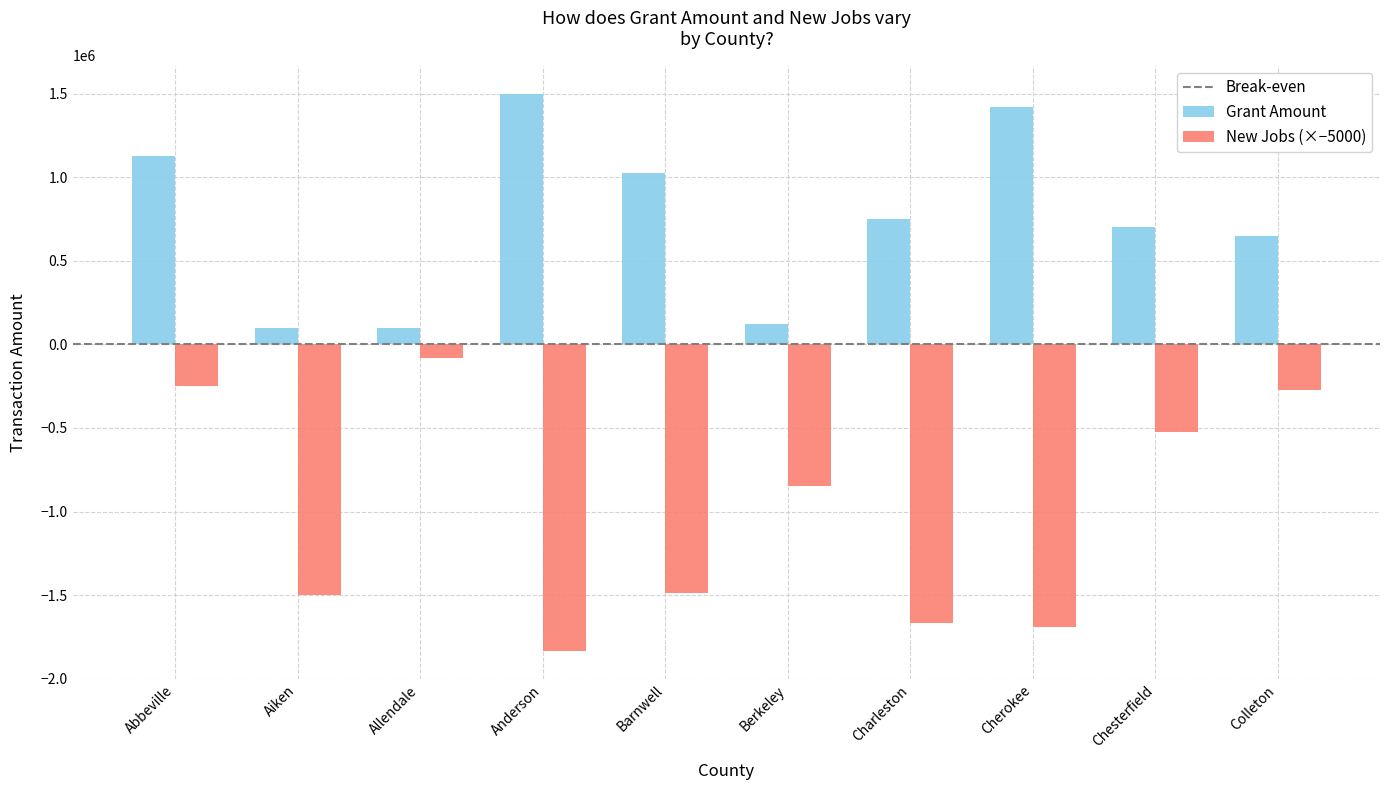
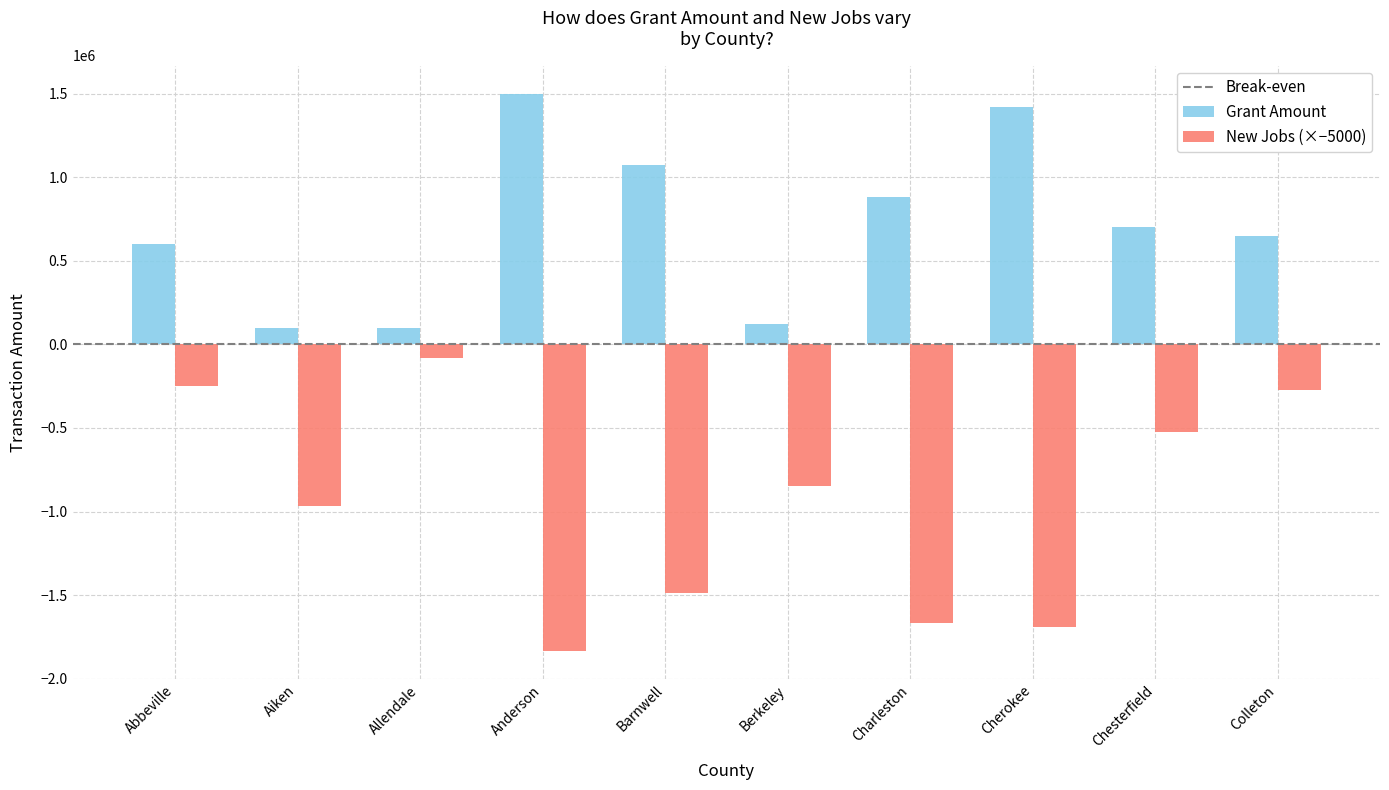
  {
    "Grant Amount": {
-     "Abbeville": 1130000,
+     "Abbeville": 600000,
      "Aiken": 100000,
      "Allendale": 100000,
      "Anderson": 1500000,
-     "Barnwell": 1020000,
+     "Barnwell": 1080000,
      "Berkeley": 120000,
-     "Charleston": 750000,
+     "Charleston": 880000,
      "Cherokee": 1420000,
      "Chesterfield": 700000,
      "Colleton": 650000
    },
    "New Jobs (×−5000)": {
      "Abbeville": -250000,
-     "Aiken": -1500000,
+     "Aiken": -970000,
      "Allendale": -80000,
      "Anderson": -1840000,
      "Barnwell": -1490000,
      "Berkeley": -850000,
      "Charleston": -1670000,
      "Cherokee": -1690000,
      "Chesterfield": -530000,
      "Colleton": -280000
    }
  }
